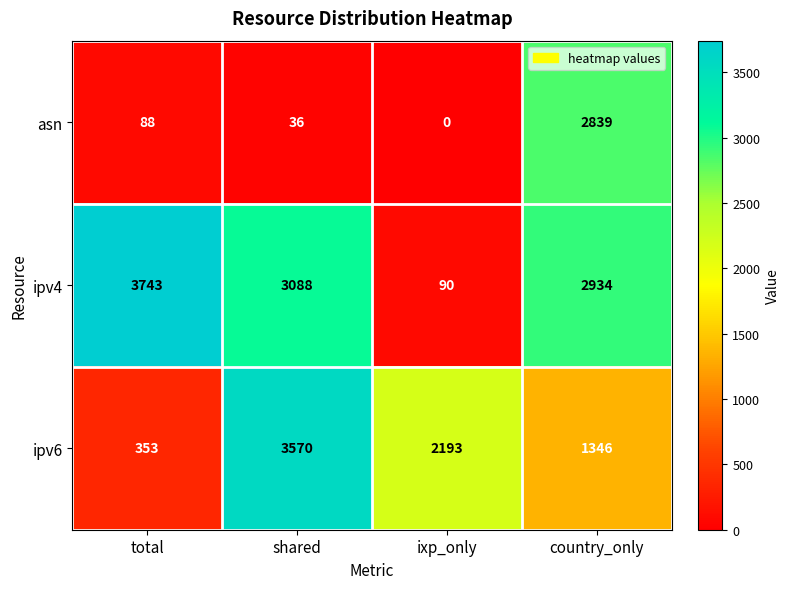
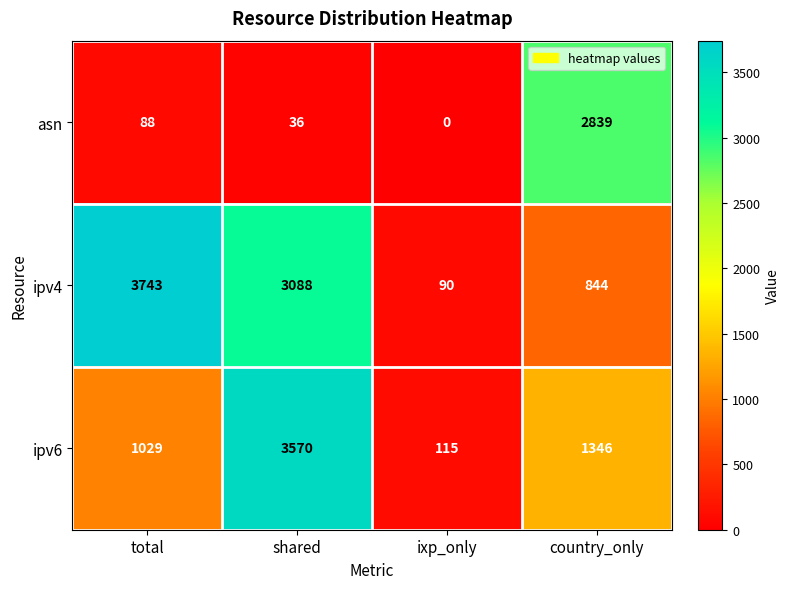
  {
    "asn": {
      "total": 88,
      "shared": 36,
      "ixp_only": 0,
      "country_only": 2839
    },
    "ipv4": {
      "total": 3743,
      "shared": 3088,
      "ixp_only": 90,
-     "country_only": 2934
+     "country_only": 844
    },
    "ipv6": {
-     "total": 353,
+     "total": 1029,
      "shared": 3570,
-     "ixp_only": 2193,
+     "ixp_only": 115,
      "country_only": 1346
    }
  }
